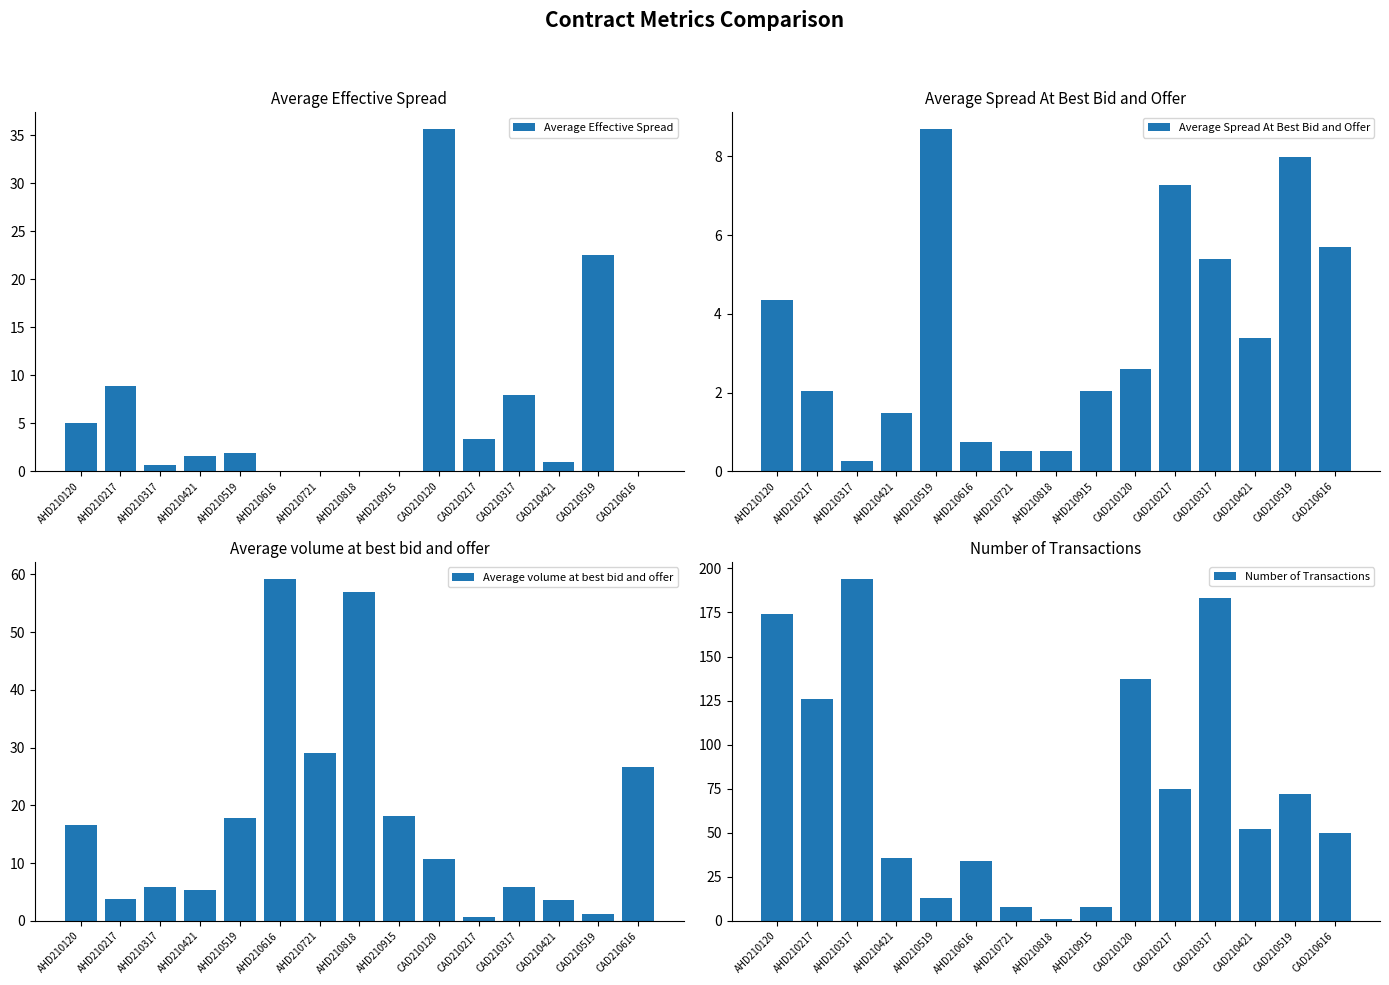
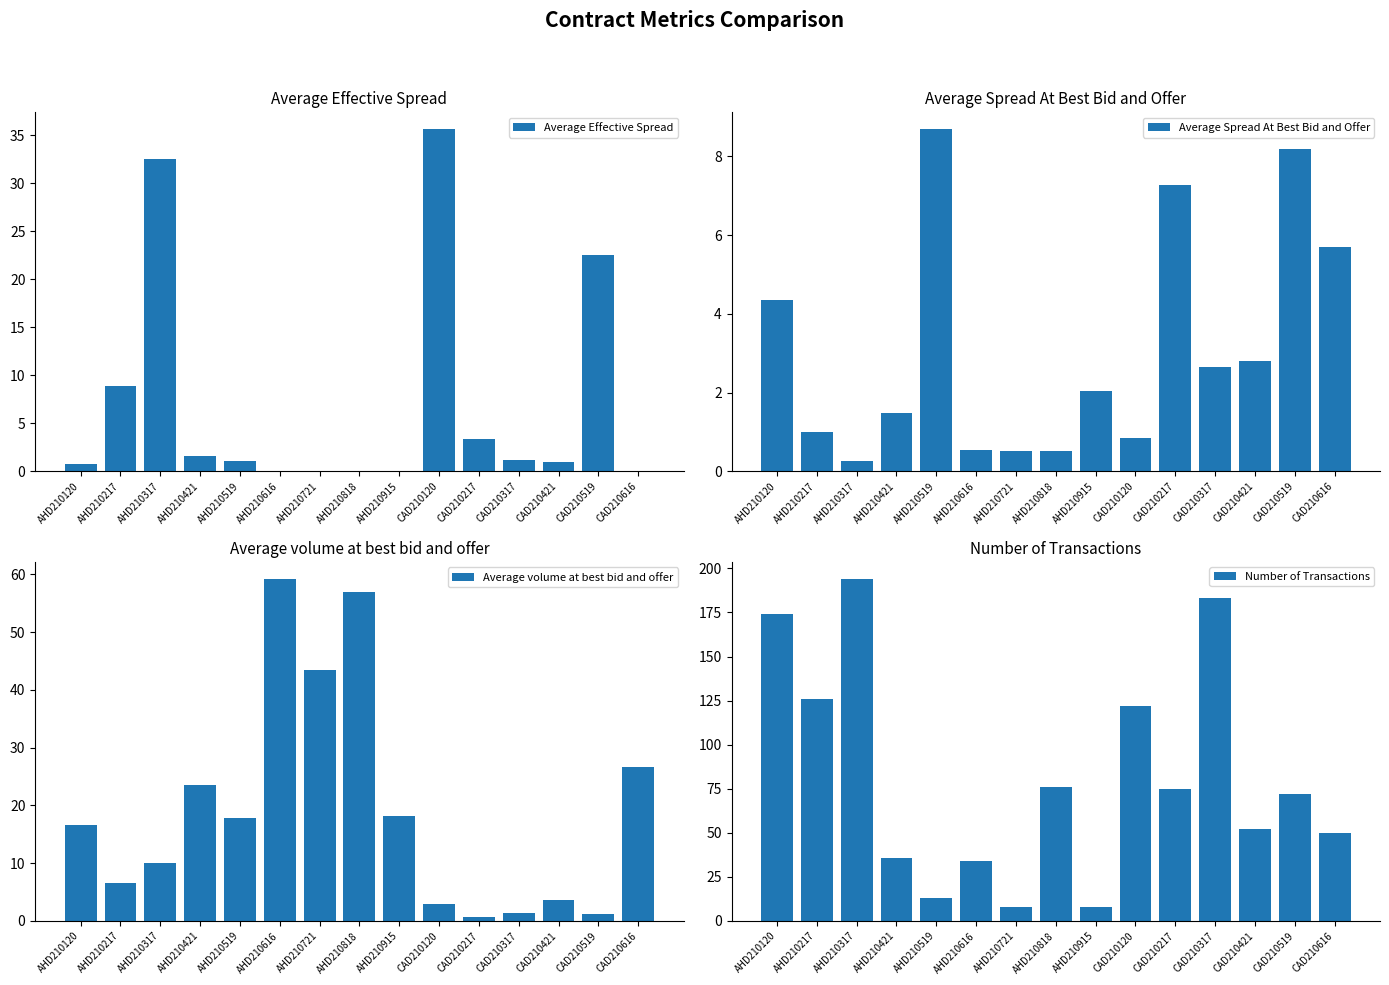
  {
    "Average Effective Spread": {
-     "AHD210120": 5,
+     "AHD210120": 1,
      "AHD210217": 9,
-     "AHD210317": 1,
+     "AHD210317": 32,
      "AHD210421": 2,
-     "AHD210519": 2,
+     "AHD210519": 1,
      "AHD210616": 0,
      "AHD210721": 0,
      "AHD210818": 0,
      "AHD210915": 0,
      "CAD210120": 36,
      "CAD210217": 3,
-     "CAD210317": 8,
+     "CAD210317": 1,
      "CAD210421": 1,
      "CAD210519": 23,
      "CAD210616": 0
    },
    "Average Spread At Best Bid and Offer": {
      "AHD210120": 4.4,
-     "AHD210217": 2.0,
+     "AHD210217": 1.0,
      "AHD210317": 0.3,
      "AHD210421": 1.5,
      "AHD210519": 8.7,
-     "AHD210616": 0.8,
+     "AHD210616": 0.6,
      "AHD210721": 0.5,
      "AHD210818": 0.5,
      "AHD210915": 2.0,
-     "CAD210120": 2.6,
+     "CAD210120": 0.9,
      "CAD210217": 7.3,
-     "CAD210317": 5.4,
-     "CAD210421": 3.4,
-     "CAD210519": 8.0,
+     "CAD210317": 2.6,
+     "CAD210421": 2.8,
+     "CAD210519": 8.2,
      "CAD210616": 5.7
    },
    "Average volume at best bid and offer": {
      "AHD210120": 17,
-     "AHD210217": 4,
-     "AHD210317": 6,
-     "AHD210421": 5,
+     "AHD210217": 7,
+     "AHD210317": 10,
+     "AHD210421": 23,
      "AHD210519": 18,
      "AHD210616": 59,
-     "AHD210721": 29,
+     "AHD210721": 43,
      "AHD210818": 57,
      "AHD210915": 18,
-     "CAD210120": 11,
+     "CAD210120": 3,
      "CAD210217": 1,
-     "CAD210317": 6,
+     "CAD210317": 1,
      "CAD210421": 4,
      "CAD210519": 1,
      "CAD210616": 27
    },
    "Number of Transactions": {
      "AHD210120": 174,
      "AHD210217": 126,
      "AHD210317": 194,
      "AHD210421": 36,
      "AHD210519": 13,
      "AHD210616": 34,
      "AHD210721": 8,
-     "AHD210818": 1,
+     "AHD210818": 76,
      "AHD210915": 8,
-     "CAD210120": 137,
+     "CAD210120": 122,
      "CAD210217": 75,
      "CAD210317": 183,
      "CAD210421": 52,
      "CAD210519": 72,
      "CAD210616": 50
    }
  }
